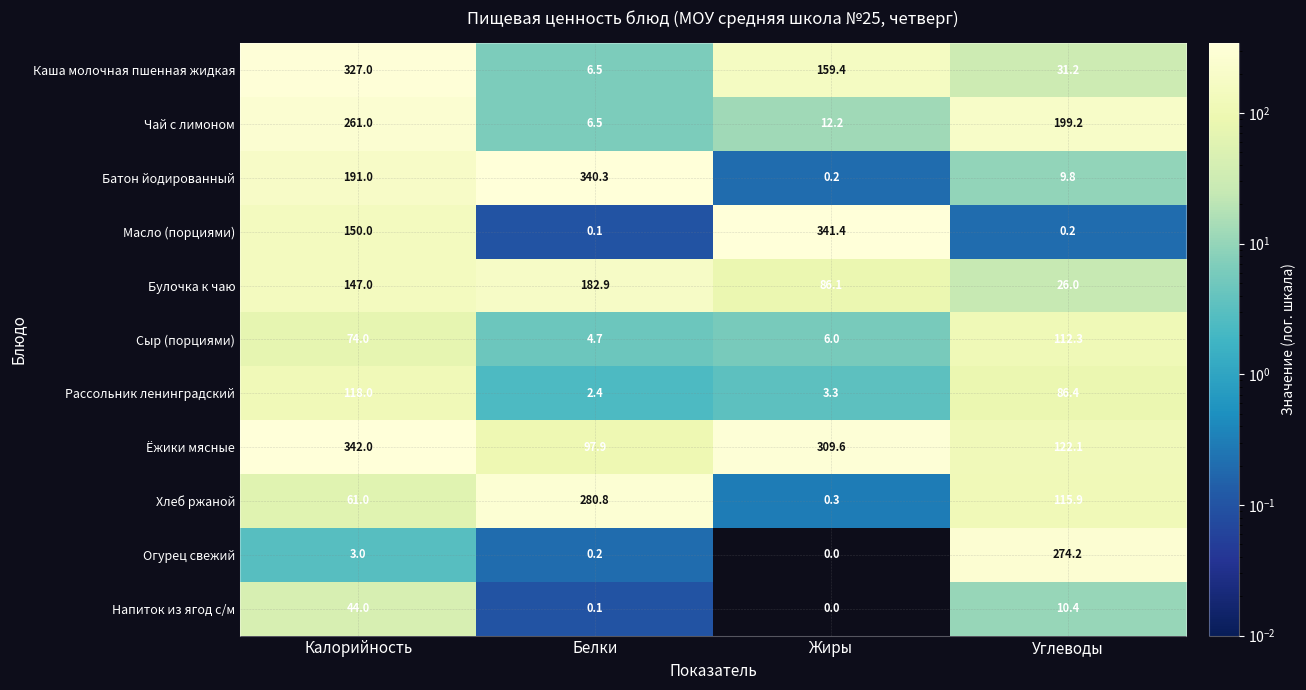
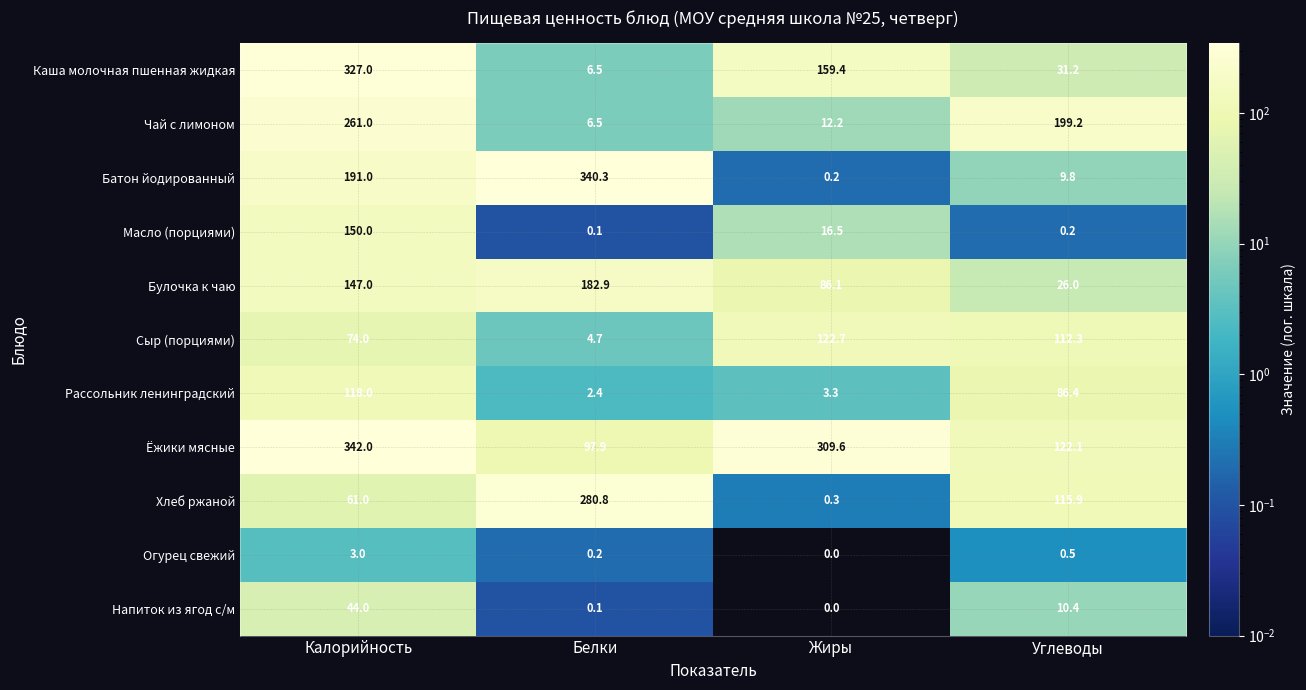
  {
    "Каша молочная пшенная жидкая": {
      "Калорийность": 327.0,
      "Белки": 6.5,
      "Жиры": 159.4,
      "Углеводы": 31.2
    },
    "Чай с лимоном": {
      "Калорийность": 261.0,
      "Белки": 6.5,
      "Жиры": 12.2,
      "Углеводы": 199.2
    },
    "Батон йодированный": {
      "Калорийность": 191.0,
      "Белки": 340.3,
      "Жиры": 0.2,
      "Углеводы": 9.8
    },
    "Масло (порциями)": {
      "Калорийность": 150.0,
      "Белки": 0.1,
-     "Жиры": 341.4,
+     "Жиры": 16.5,
      "Углеводы": 0.2
    },
    "Булочка к чаю": {
      "Калорийность": 147.0,
      "Белки": 182.9,
      "Жиры": 86.1,
      "Углеводы": 26.0
    },
    "Сыр (порциями)": {
      "Калорийность": 74.0,
      "Белки": 4.7,
-     "Жиры": 6.0,
+     "Жиры": 122.7,
      "Углеводы": 112.3
    },
    "Рассольник ленинградский": {
      "Калорийность": 118.0,
      "Белки": 2.4,
      "Жиры": 3.3,
      "Углеводы": 86.4
    },
    "Ёжики мясные": {
      "Калорийность": 342.0,
      "Белки": 97.9,
      "Жиры": 309.6,
      "Углеводы": 122.1
    },
    "Хлеб ржаной": {
      "Калорийность": 61.0,
      "Белки": 280.8,
      "Жиры": 0.3,
      "Углеводы": 115.9
    },
    "Огурец свежий": {
      "Калорийность": 3.0,
      "Белки": 0.2,
      "Жиры": 0.0,
-     "Углеводы": 274.2
+     "Углеводы": 0.5
    },
    "Напиток из ягод с/м": {
      "Калорийность": 44.0,
      "Белки": 0.1,
      "Жиры": 0.0,
      "Углеводы": 10.4
    }
  }
